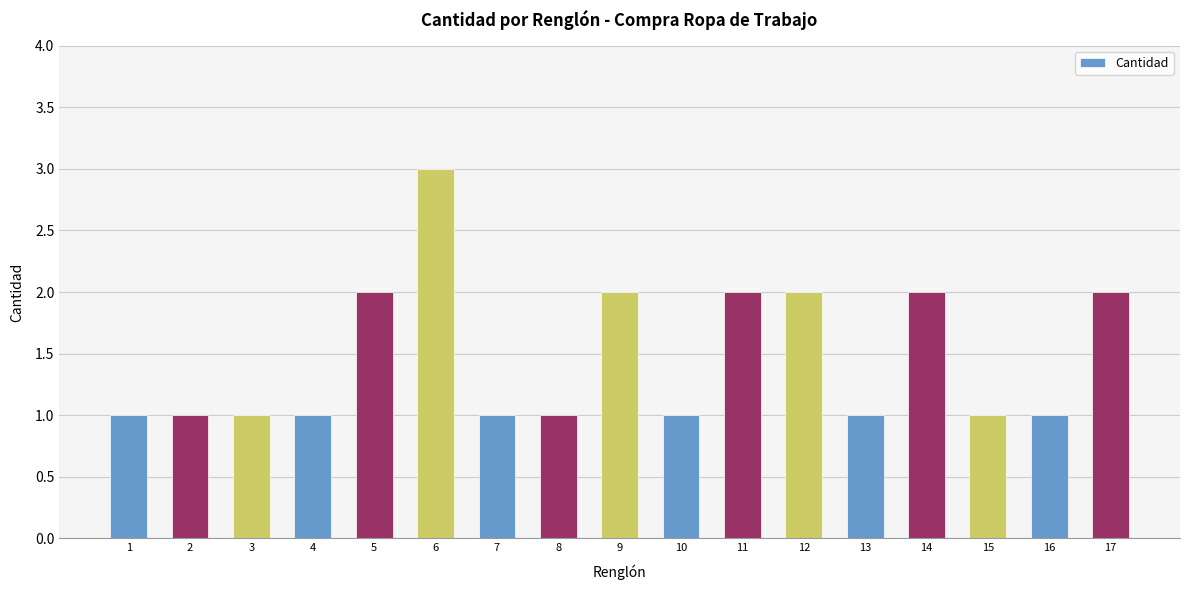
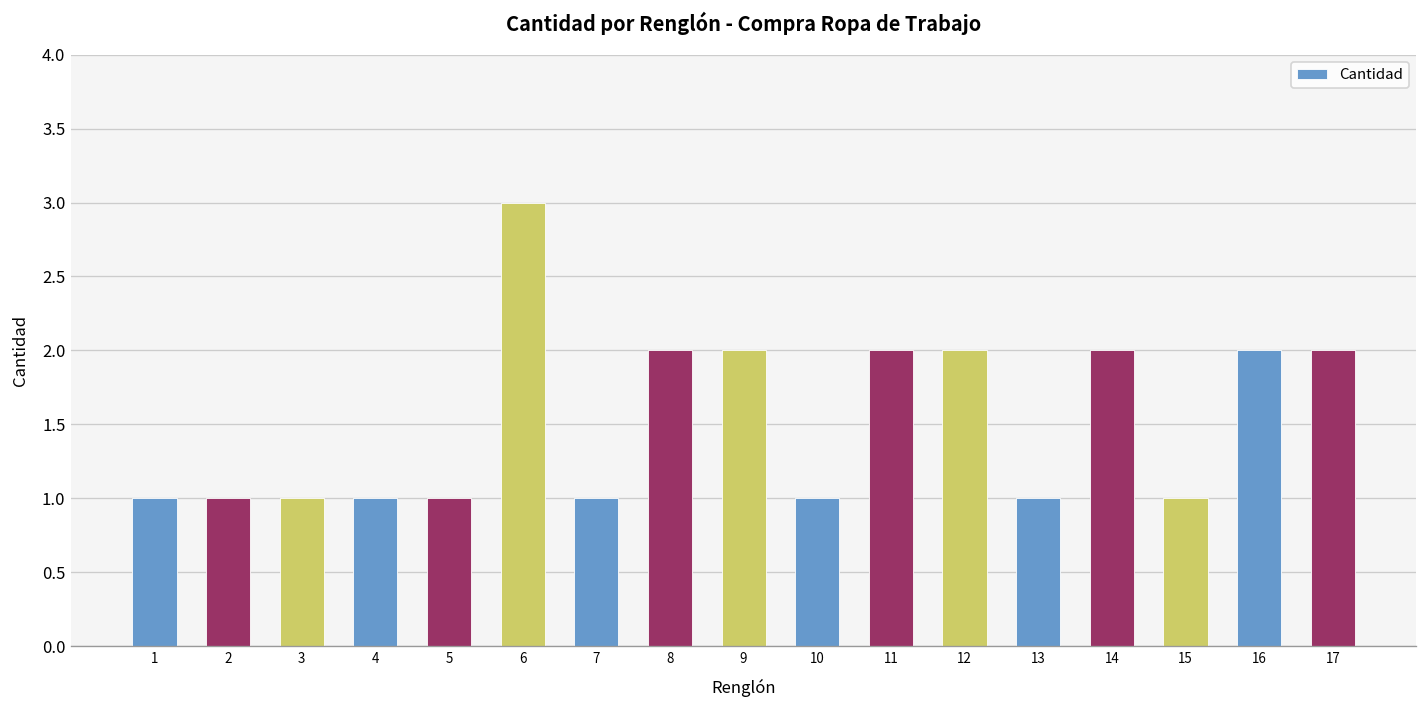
  {
    "1": 1,
    "2": 1,
    "3": 1,
    "4": 1,
-   "5": 2,
+   "5": 1,
    "6": 3,
    "7": 1,
-   "8": 1,
+   "8": 2,
    "9": 2,
    "10": 1,
    "11": 2,
    "12": 2,
    "13": 1,
    "14": 2,
    "15": 1,
-   "16": 1,
+   "16": 2,
    "17": 2
  }
